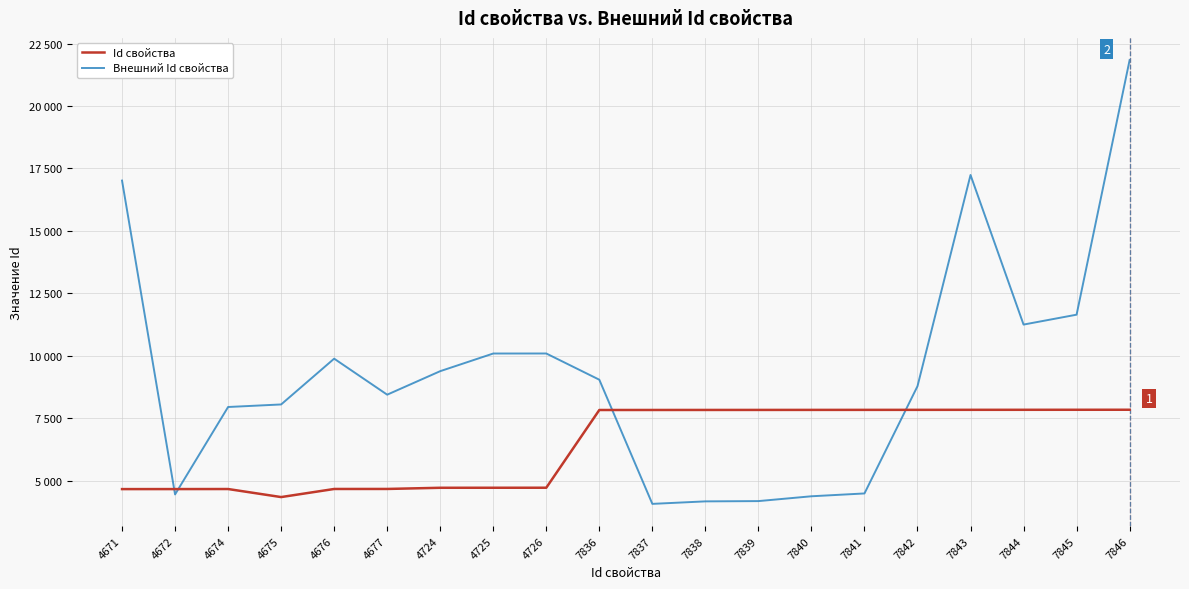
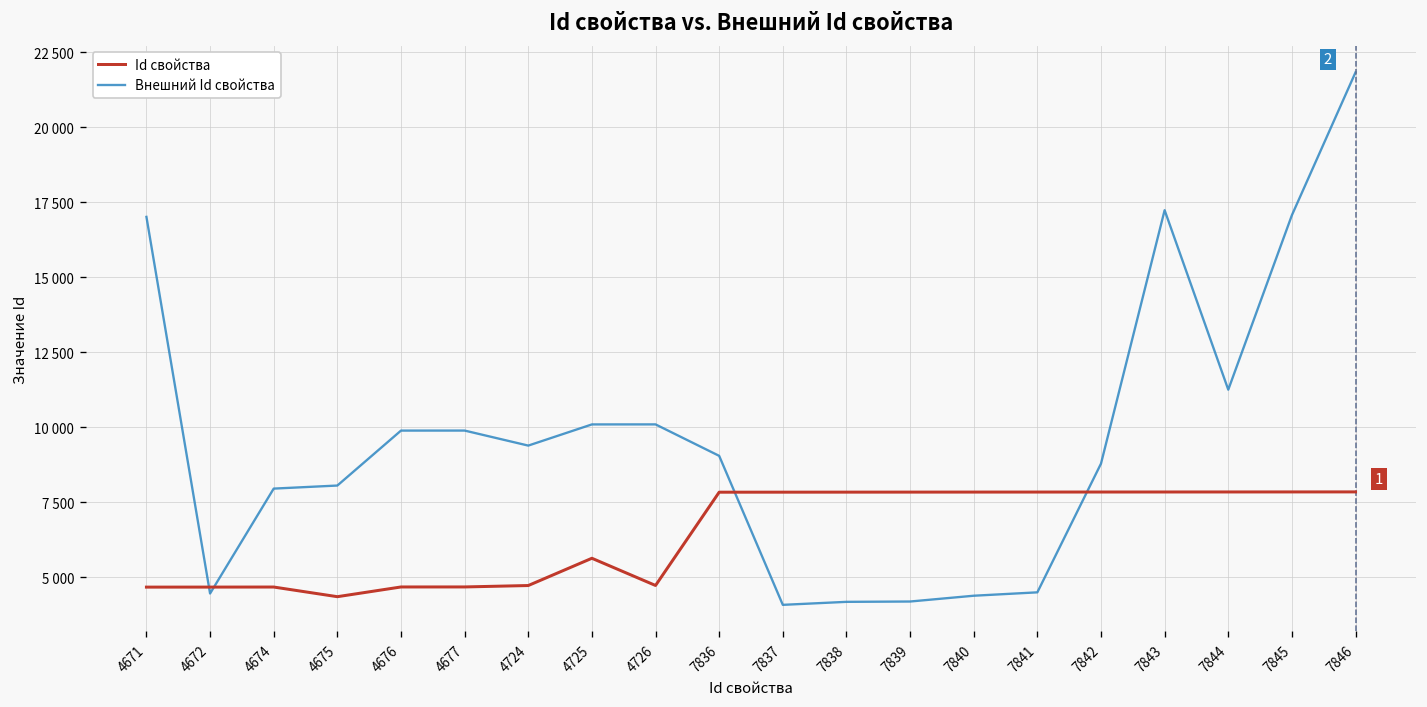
  {
    "Id свойства": {
      "4671": 4700,
      "4672": 4700,
      "4674": 4700,
      "4675": 4400,
      "4676": 4700,
      "4677": 4700,
      "4724": 4700,
-     "4725": 4700,
+     "4725": 5600,
      "4726": 4700,
      "7836": 7800,
      "7837": 7800,
      "7838": 7800,
      "7839": 7800,
      "7840": 7800,
      "7841": 7800,
      "7842": 7800,
      "7843": 7800,
      "7844": 7800,
      "7845": 7800
    },
    "Внешний Id свойства": {
      "4671": 17000,
      "4672": 4500,
      "4674": 8000,
      "4675": 8100,
      "4676": 9900,
-     "4677": 8400,
+     "4677": 9900,
      "4724": 9400,
      "4725": 10100,
      "4726": 10100,
      "7836": 9000,
      "7837": 4100,
      "7838": 4200,
      "7839": 4200,
      "7840": 4400,
      "7841": 4500,
      "7842": 8800,
      "7843": 17200,
      "7844": 11300,
-     "7845": 11700
+     "7845": 17100
    }
  }
